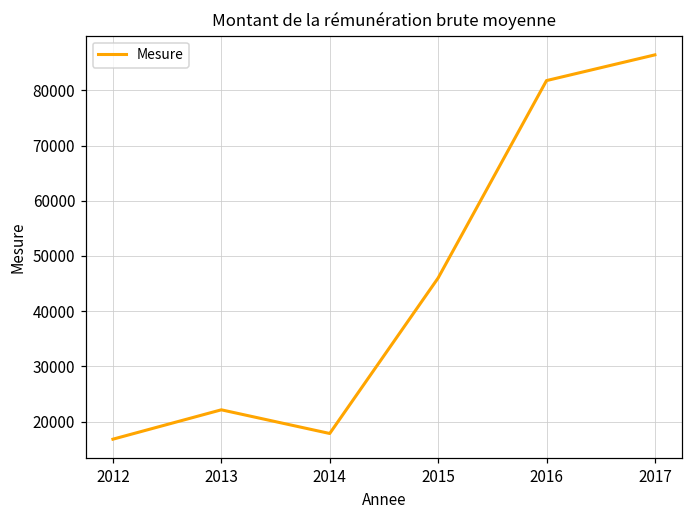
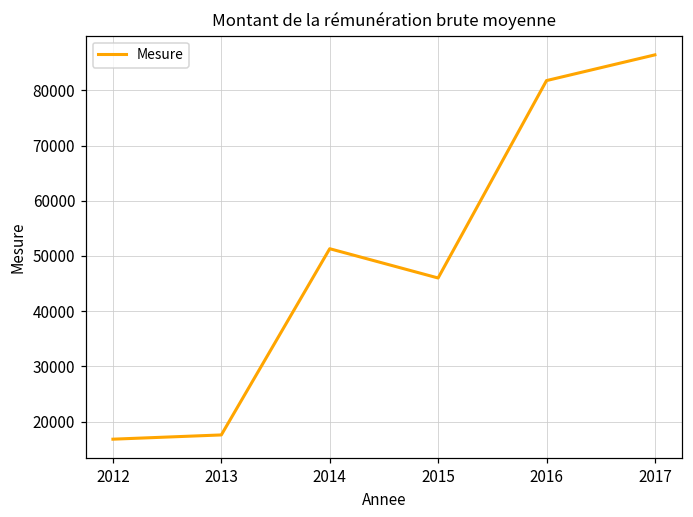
  {
    "2012": 17000,
-   "2013": 22000,
-   "2014": 18000,
+   "2013": 18000,
+   "2014": 51000,
    "2015": 46000,
    "2016": 82000,
    "2017": 86000
  }
